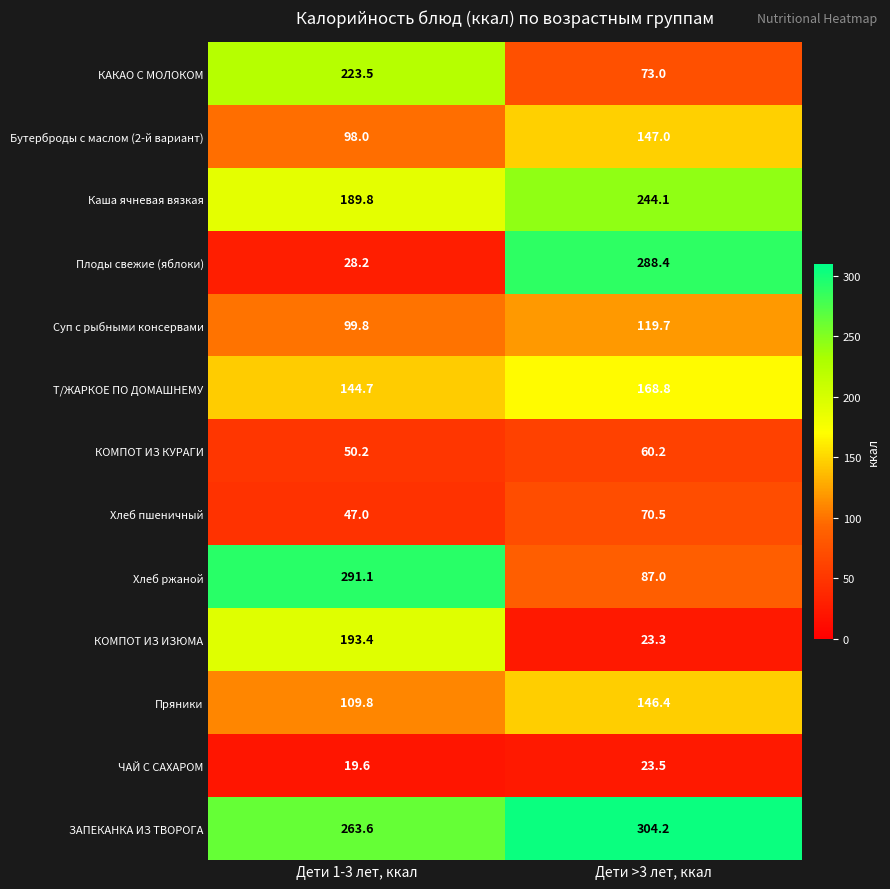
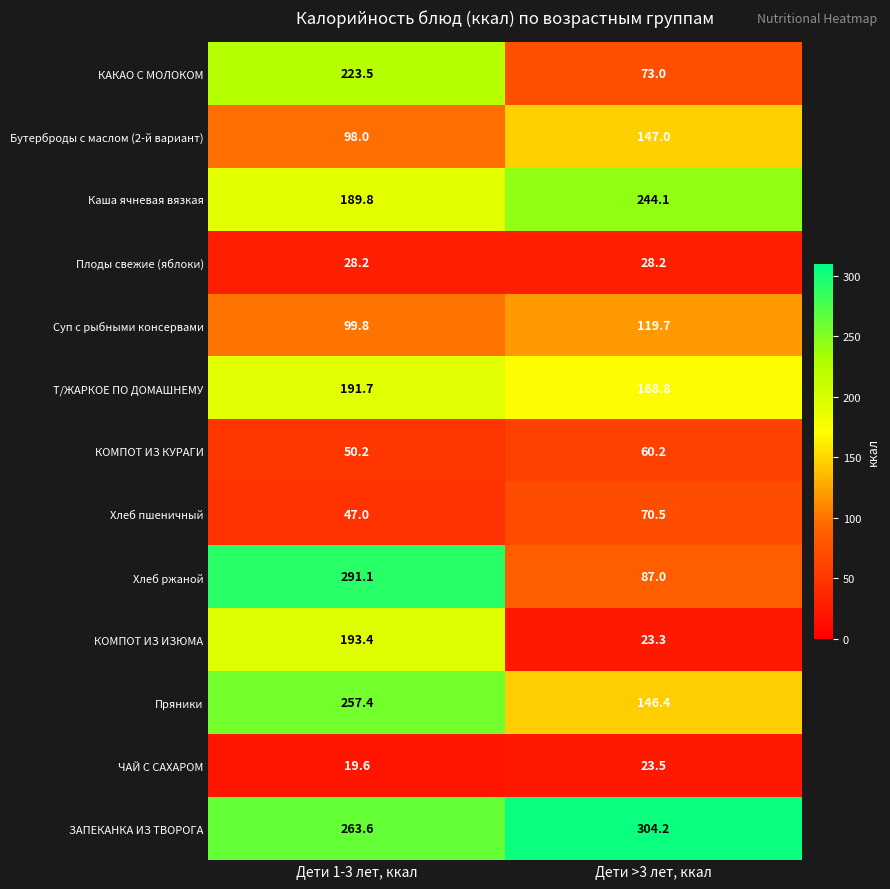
  {
    "КАКАО С МОЛОКОМ": {
      "Дети 1-3 лет, ккал": 223.5,
      "Дети >3 лет, ккал": 73.0
    },
    "Бутерброды с маслом (2-й вариант)": {
      "Дети 1-3 лет, ккал": 98.0,
      "Дети >3 лет, ккал": 147.0
    },
    "Каша ячневая вязкая": {
      "Дети 1-3 лет, ккал": 189.8,
      "Дети >3 лет, ккал": 244.1
    },
    "Плоды свежие (яблоки)": {
      "Дети 1-3 лет, ккал": 28.2,
-     "Дети >3 лет, ккал": 288.4
+     "Дети >3 лет, ккал": 28.2
    },
    "Суп с рыбными консервами": {
      "Дети 1-3 лет, ккал": 99.8,
      "Дети >3 лет, ккал": 119.7
    },
    "Т/ЖАРКОЕ ПО ДОМАШНЕМУ": {
-     "Дети 1-3 лет, ккал": 144.7,
+     "Дети 1-3 лет, ккал": 191.7,
      "Дети >3 лет, ккал": 168.8
    },
    "КОМПОТ ИЗ КУРАГИ": {
      "Дети 1-3 лет, ккал": 50.2,
      "Дети >3 лет, ккал": 60.2
    },
    "Хлеб пшеничный": {
      "Дети 1-3 лет, ккал": 47.0,
      "Дети >3 лет, ккал": 70.5
    },
    "Хлеб ржаной": {
      "Дети 1-3 лет, ккал": 291.1,
      "Дети >3 лет, ккал": 87.0
    },
    "КОМПОТ ИЗ ИЗЮМА": {
      "Дети 1-3 лет, ккал": 193.4,
      "Дети >3 лет, ккал": 23.3
    },
    "Пряники": {
-     "Дети 1-3 лет, ккал": 109.8,
+     "Дети 1-3 лет, ккал": 257.4,
      "Дети >3 лет, ккал": 146.4
    },
    "ЧАЙ С САХАРОМ": {
      "Дети 1-3 лет, ккал": 19.6,
      "Дети >3 лет, ккал": 23.5
    },
    "ЗАПЕКАНКА ИЗ ТВОРОГА": {
      "Дети 1-3 лет, ккал": 263.6,
      "Дети >3 лет, ккал": 304.2
    }
  }
